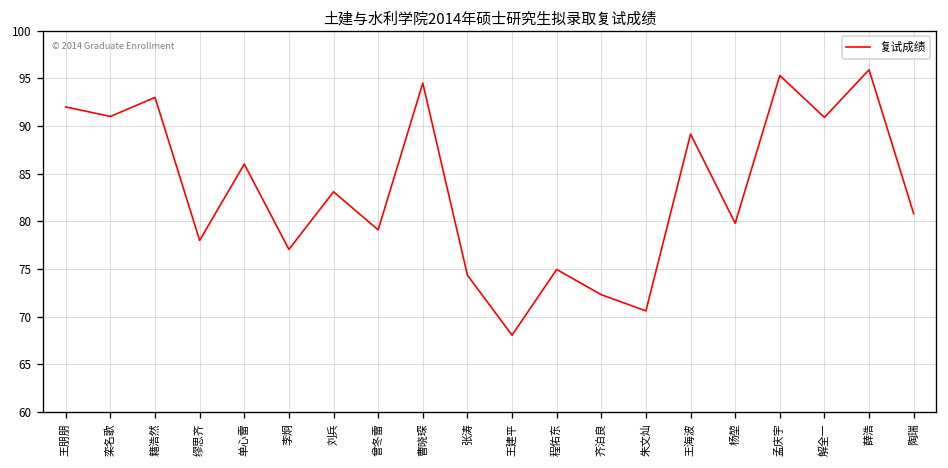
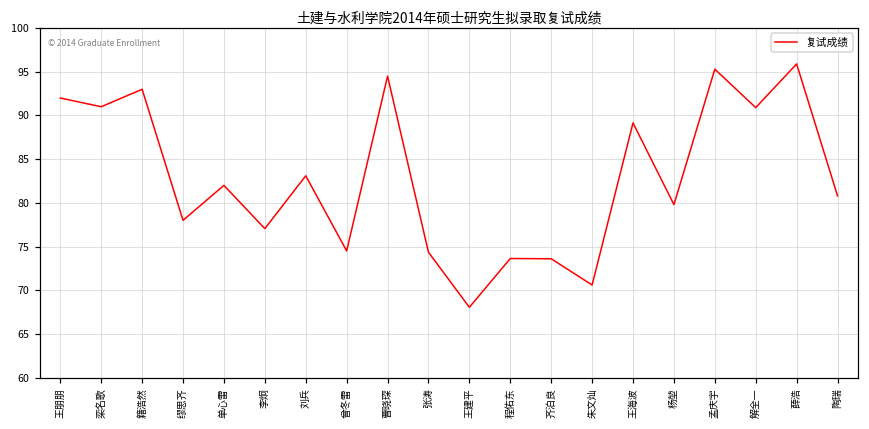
  {
    "王朋朋": 92,
    "栾名歌": 91,
    "籍浩然": 93,
    "缪思齐": 78,
-   "单心雷": 86,
+   "单心雷": 82,
    "李炯": 77,
    "刘兵": 83,
-   "曾冬雷": 79,
+   "曾冬雷": 75,
    "曹晓琛": 95,
    "张涛": 74,
    "王建平": 68,
-   "程佑东": 75,
-   "齐泊良": 72,
+   "程佑东": 74,
+   "齐泊良": 74,
    "朱文灿": 71,
    "王海波": 89,
    "杨堃": 80,
    "孟庆宇": 95,
    "解全一": 91,
    "薛浩": 96,
    "陶瑞": 81
  }
